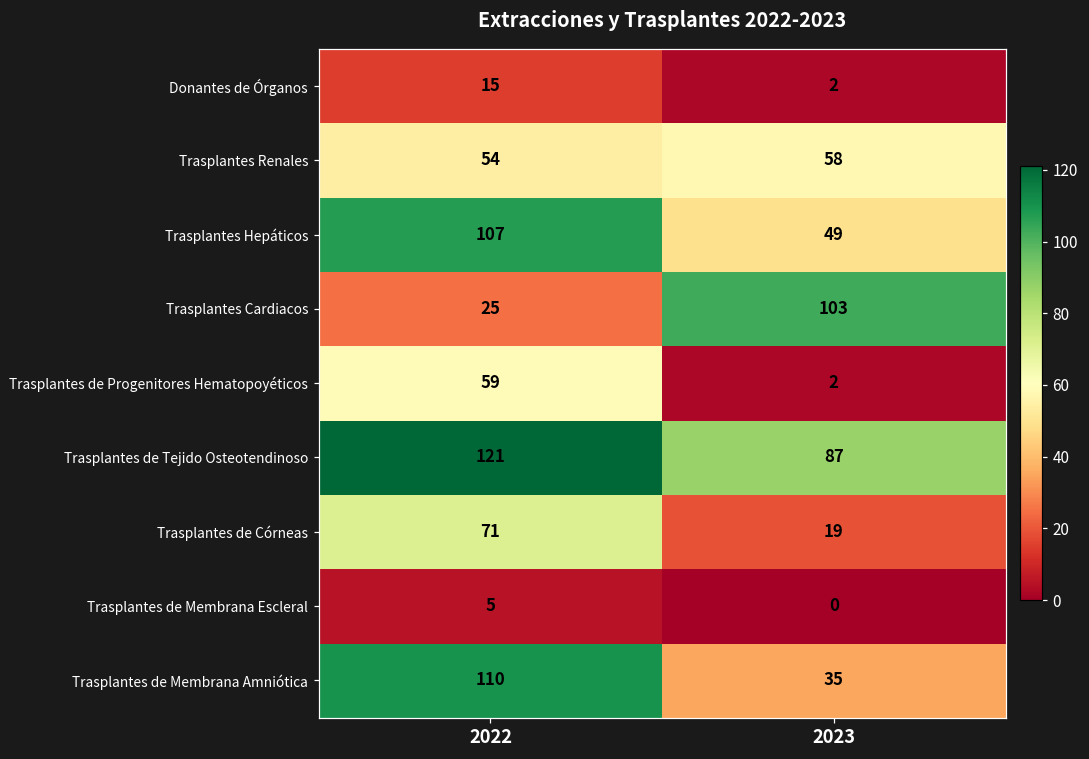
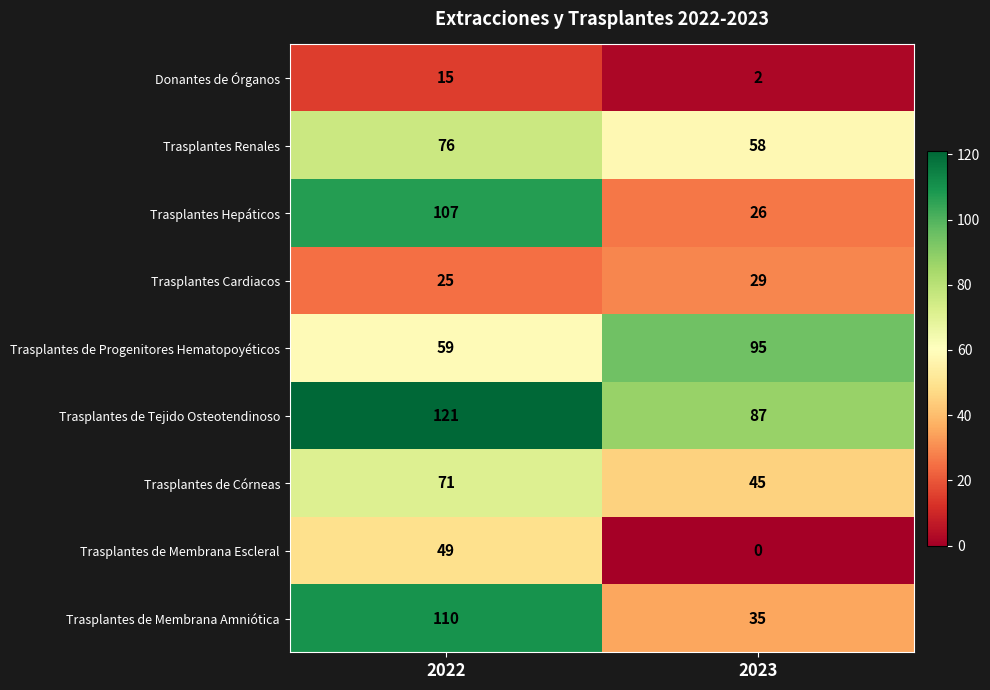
  {
    "Donantes de Órganos": {
      "2022": 15,
      "2023": 2
    },
    "Trasplantes Renales": {
-     "2022": 54,
+     "2022": 76,
      "2023": 58
    },
    "Trasplantes Hepáticos": {
      "2022": 107,
-     "2023": 49
+     "2023": 26
    },
    "Trasplantes Cardiacos": {
      "2022": 25,
-     "2023": 103
+     "2023": 29
    },
    "Trasplantes de Progenitores Hematopoyéticos": {
      "2022": 59,
-     "2023": 2
+     "2023": 95
    },
    "Trasplantes de Tejido Osteotendinoso": {
      "2022": 121,
      "2023": 87
    },
    "Trasplantes de Córneas": {
      "2022": 71,
-     "2023": 19
+     "2023": 45
    },
    "Trasplantes de Membrana Escleral": {
-     "2022": 5,
+     "2022": 49,
      "2023": 0
    },
    "Trasplantes de Membrana Amniótica": {
      "2022": 110,
      "2023": 35
    }
  }
